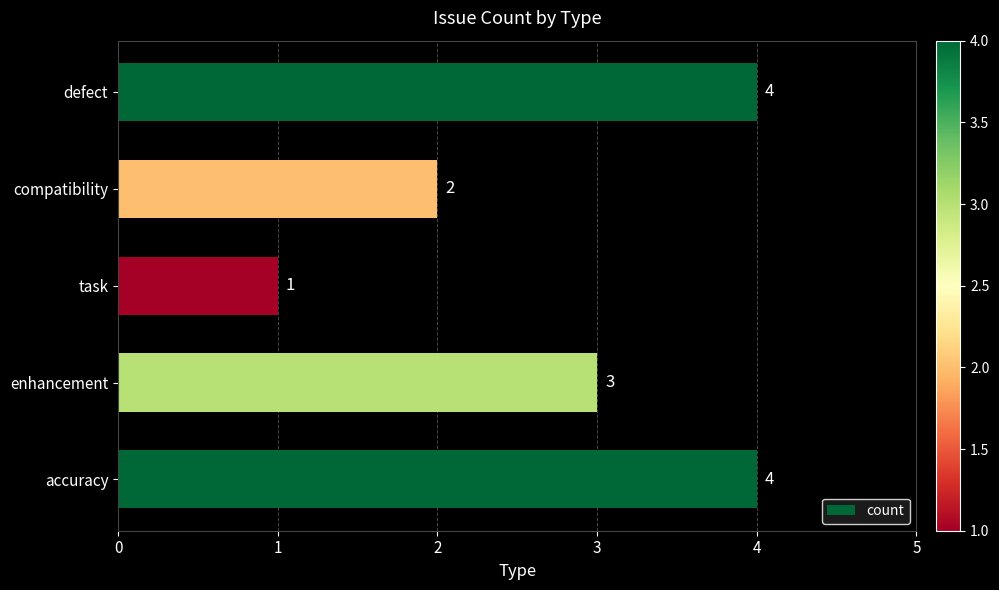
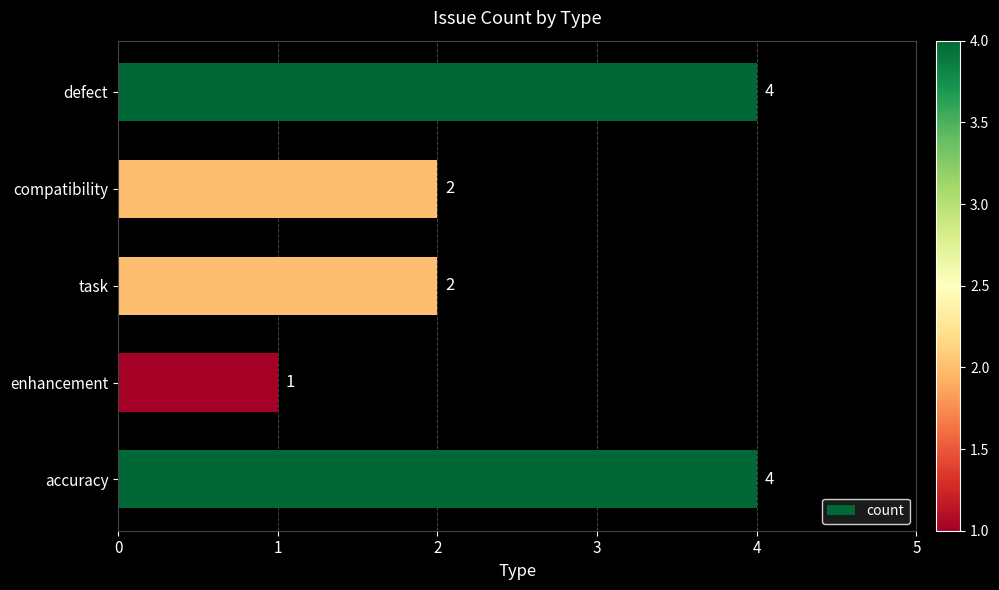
  {
    "defect": 4,
    "compatibility": 2,
-   "task": 1,
-   "enhancement": 3,
+   "task": 2,
+   "enhancement": 1,
    "accuracy": 4
  }
